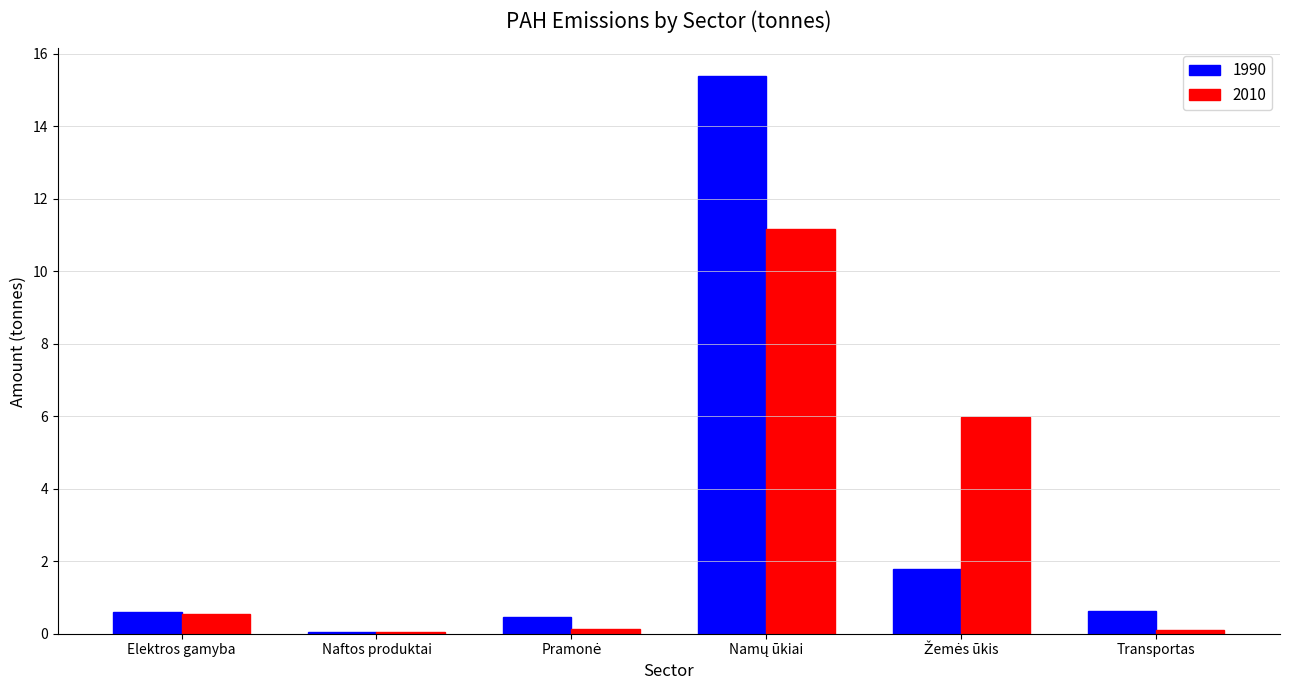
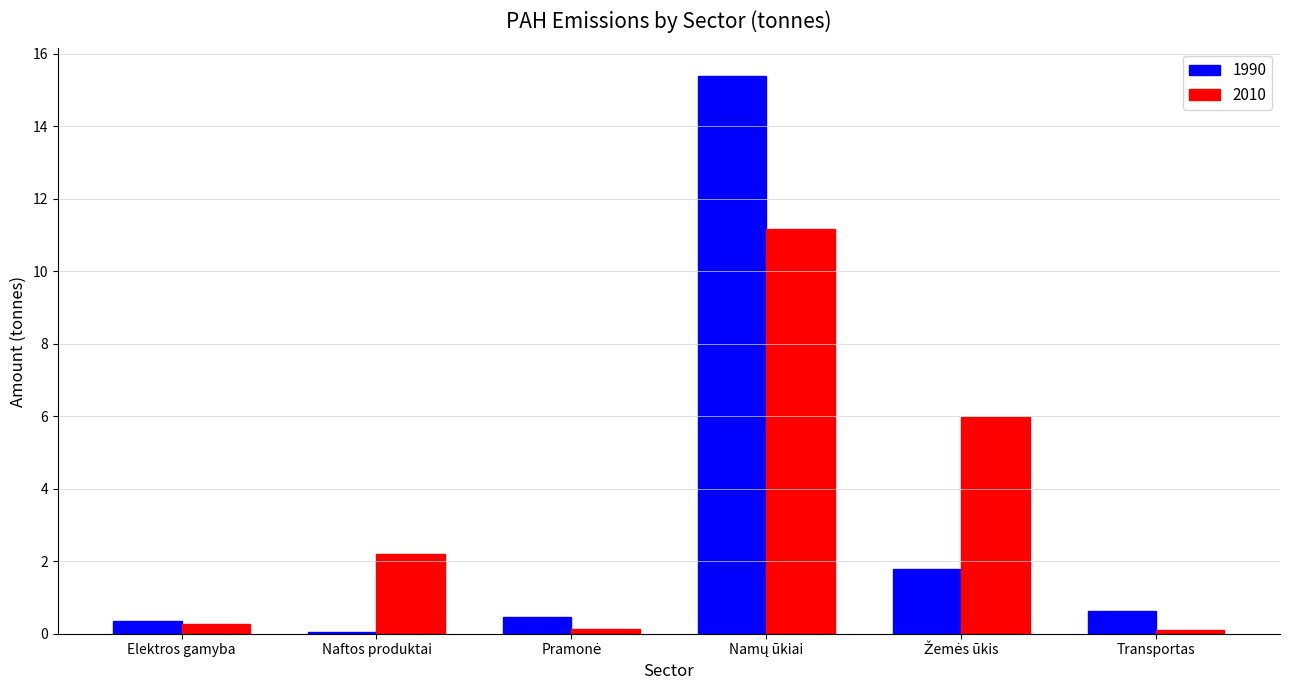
  {
    "1990": {
-     "Elektros gamyba": 0.6,
+     "Elektros gamyba": 0.3,
      "Pramonė": 0.5,
      "Namų ūkiai": 15.4,
      "Žemės ūkis": 1.8,
      "Transportas": 0.6
    },
    "2010": {
-     "Elektros gamyba": 0.5,
-     "Naftos produktai": 0.0,
+     "Elektros gamyba": 0.3,
+     "Naftos produktai": 2.2,
      "Pramonė": 0.1,
      "Namų ūkiai": 11.2,
      "Žemės ūkis": 6.0,
      "Transportas": 0.1
    }
  }
